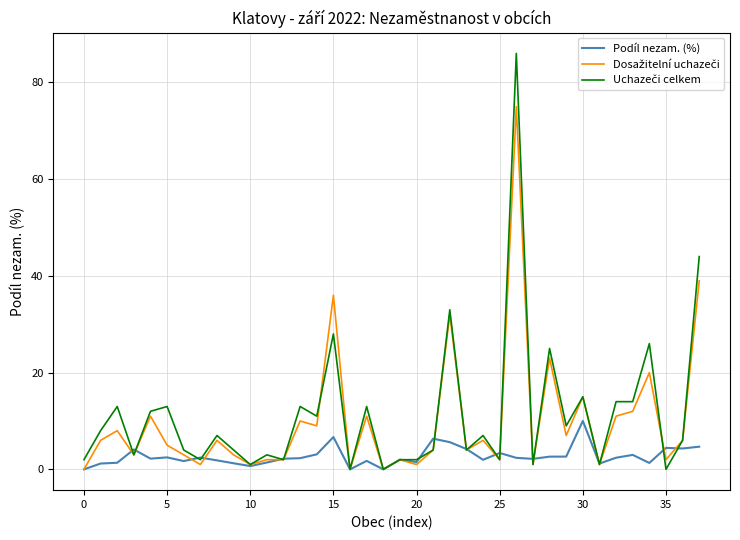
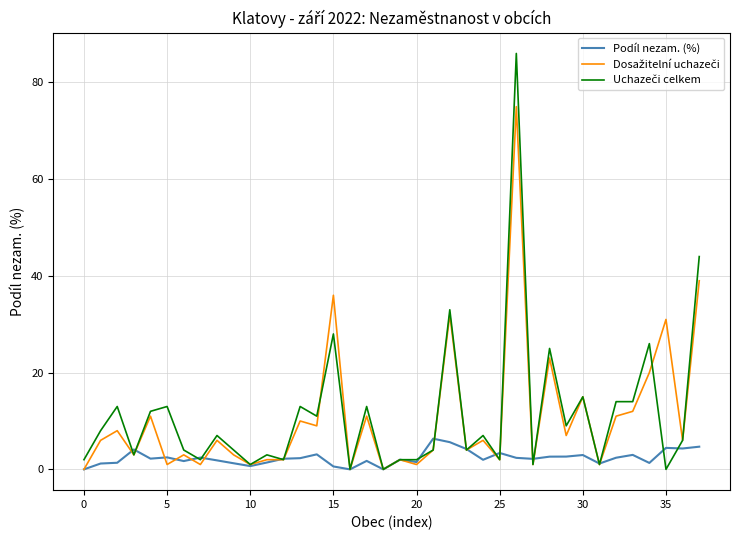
  {
    "Podíl nezam. (%)": {
      "5": 2,
-     "15": 7,
+     "15": 1,
      "25": 3,
-     "30": 10,
+     "30": 3,
      "35": 4
    },
    "Dosažitelní uchazeči": {
-     "5": 5,
+     "5": 1,
      "15": 36,
-     "35": 2
+     "35": 31
    },
    "Uchazeči celkem": {
      "0": 2,
      "5": 13,
      "15": 28,
      "35": 0
    }
  }
